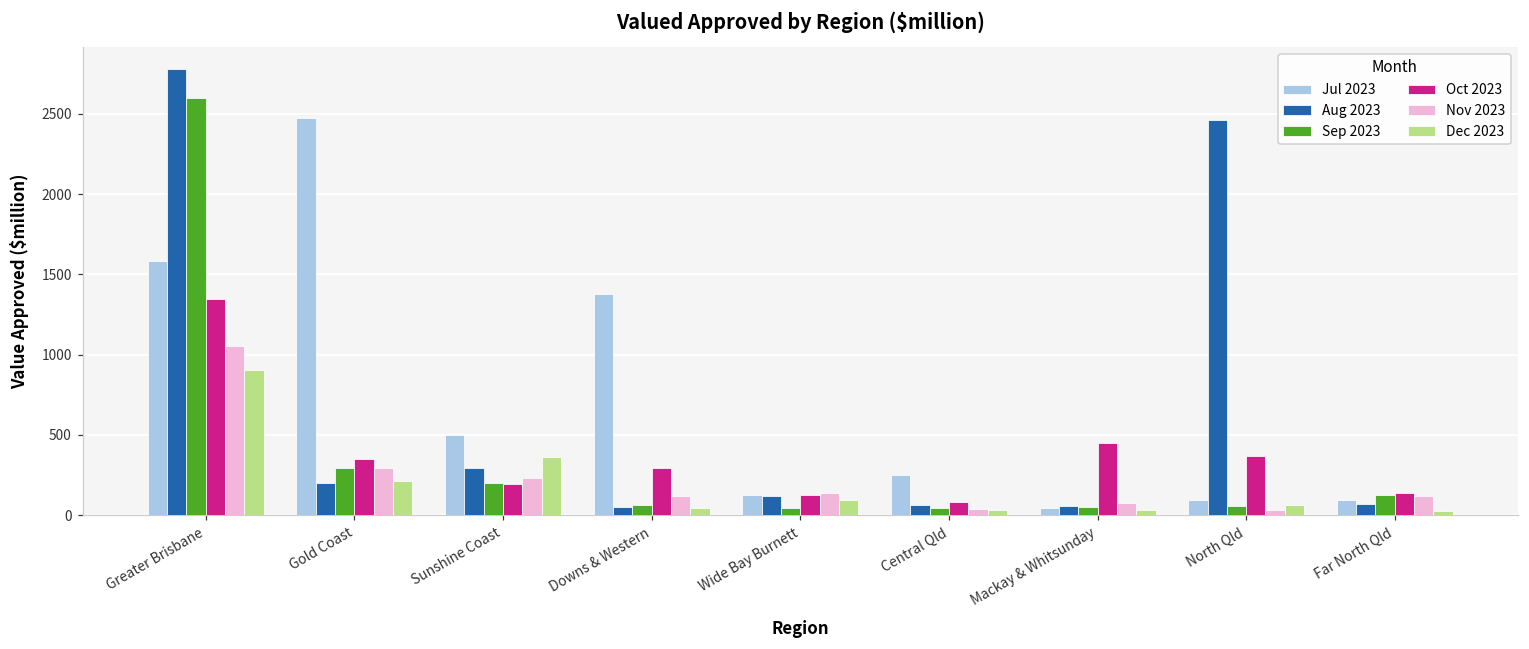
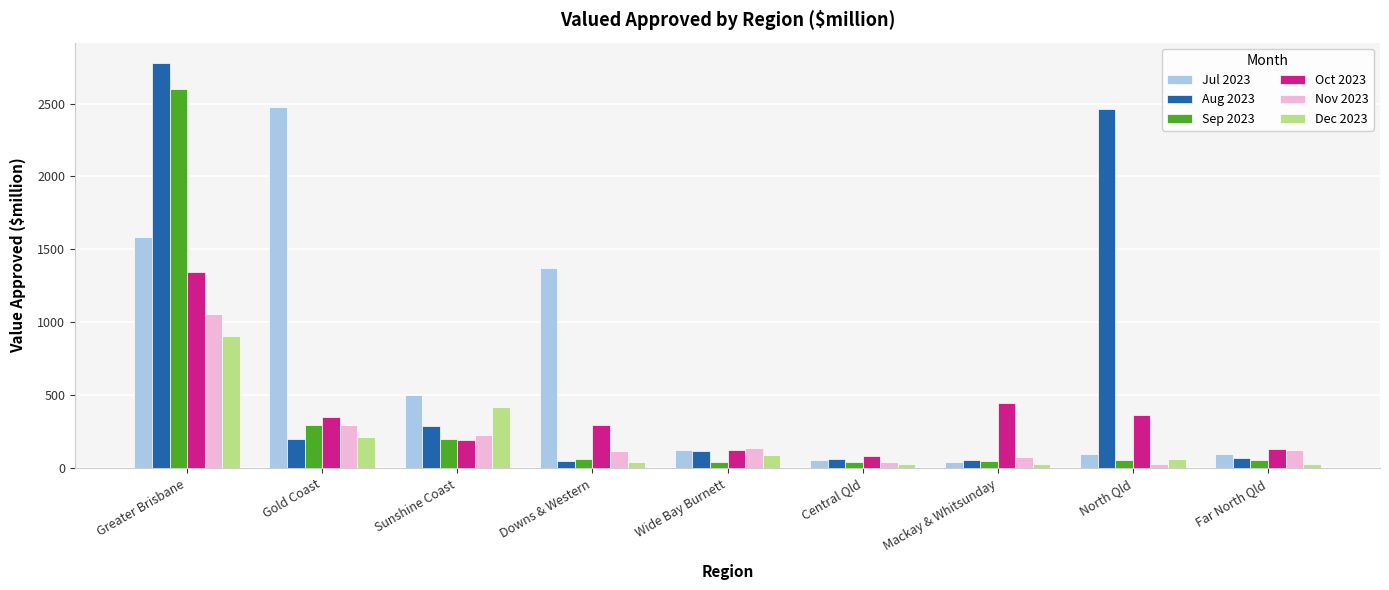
  {
    "Jul 2023": {
      "Greater Brisbane": 1580,
      "Gold Coast": 2480,
      "Sunshine Coast": 500,
      "Downs & Western": 1380,
      "Wide Bay Burnett": 130,
-     "Central Qld": 250,
+     "Central Qld": 60,
      "Mackay & Whitsunday": 50,
      "North Qld": 100,
      "Far North Qld": 100
    },
    "Aug 2023": {
      "Greater Brisbane": 2780,
      "Gold Coast": 200,
      "Sunshine Coast": 290,
      "Downs & Western": 50,
      "Wide Bay Burnett": 120,
      "Central Qld": 70,
      "Mackay & Whitsunday": 60,
      "North Qld": 2460,
      "Far North Qld": 70
    },
    "Sep 2023": {
      "Greater Brisbane": 2600,
      "Gold Coast": 300,
      "Sunshine Coast": 200,
      "Downs & Western": 60,
      "Wide Bay Burnett": 50,
      "Central Qld": 50,
      "Mackay & Whitsunday": 50,
      "North Qld": 60,
-     "Far North Qld": 130
+     "Far North Qld": 60
    },
    "Oct 2023": {
      "Greater Brisbane": 1350,
      "Gold Coast": 350,
      "Sunshine Coast": 200,
      "Downs & Western": 300,
      "Wide Bay Burnett": 130,
      "Central Qld": 80,
      "Mackay & Whitsunday": 450,
      "North Qld": 370,
      "Far North Qld": 140
    },
    "Nov 2023": {
      "Greater Brisbane": 1060,
      "Gold Coast": 300,
      "Sunshine Coast": 230,
      "Downs & Western": 120,
      "Wide Bay Burnett": 140,
      "Central Qld": 40,
      "Mackay & Whitsunday": 70,
      "North Qld": 30,
      "Far North Qld": 120
    },
    "Dec 2023": {
      "Greater Brisbane": 900,
      "Gold Coast": 210,
-     "Sunshine Coast": 360,
+     "Sunshine Coast": 420,
      "Downs & Western": 50,
      "Wide Bay Burnett": 90,
      "Central Qld": 30,
      "Mackay & Whitsunday": 30,
      "North Qld": 70,
      "Far North Qld": 30
    }
  }
